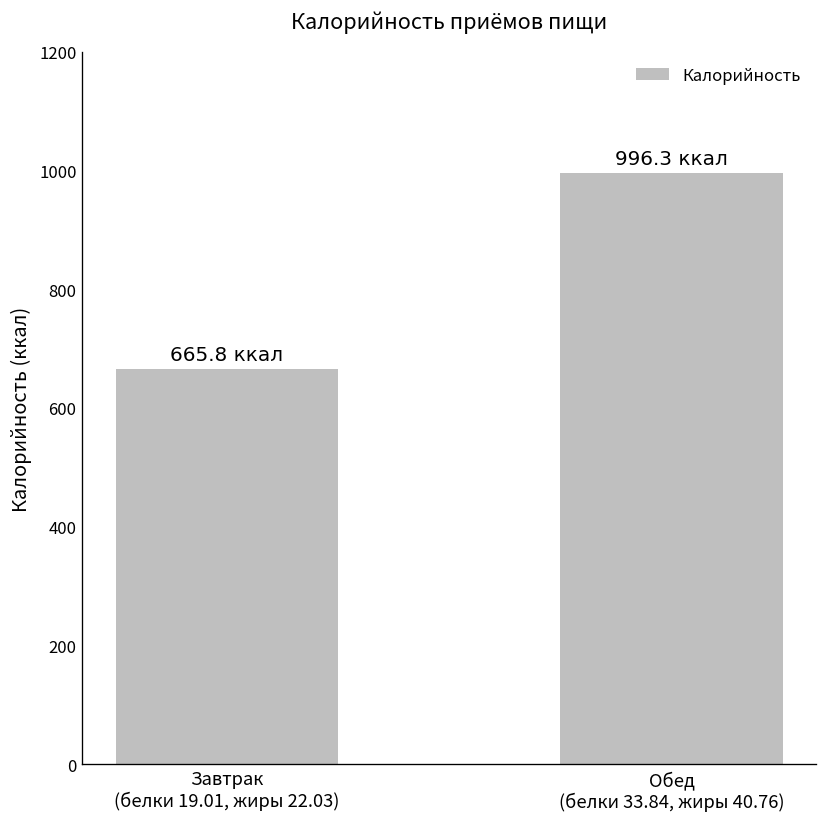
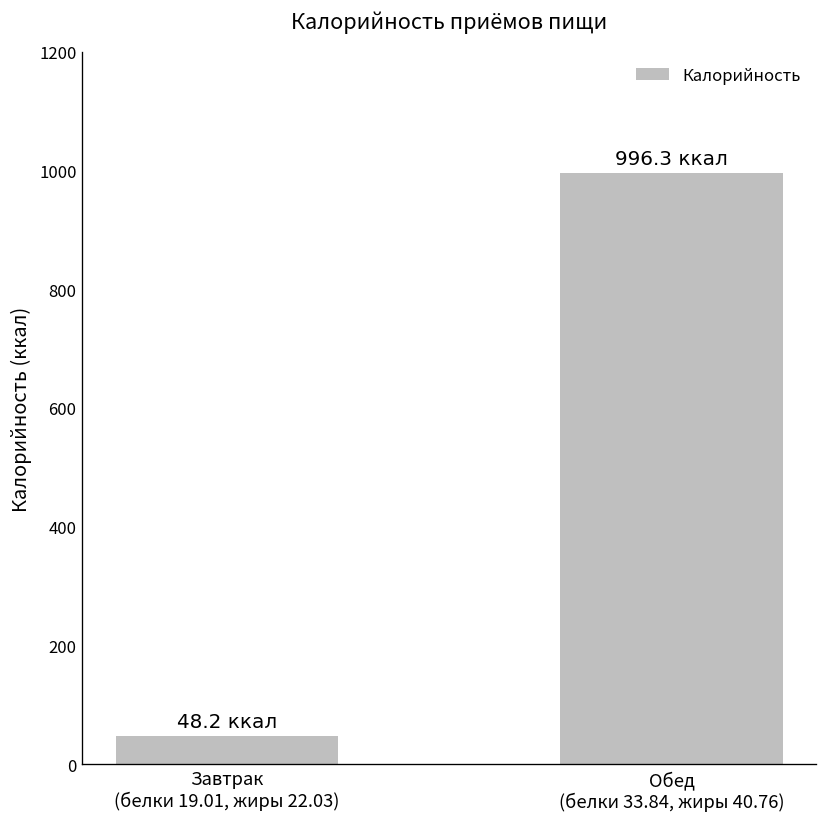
  {
-   "Завтрак (белки 19.01, жиры 22.03)": 665.8,
+   "Завтрак (белки 19.01, жиры 22.03)": 48.2,
    "Обед (белки 33.84, жиры 40.76)": 996.3
  }
